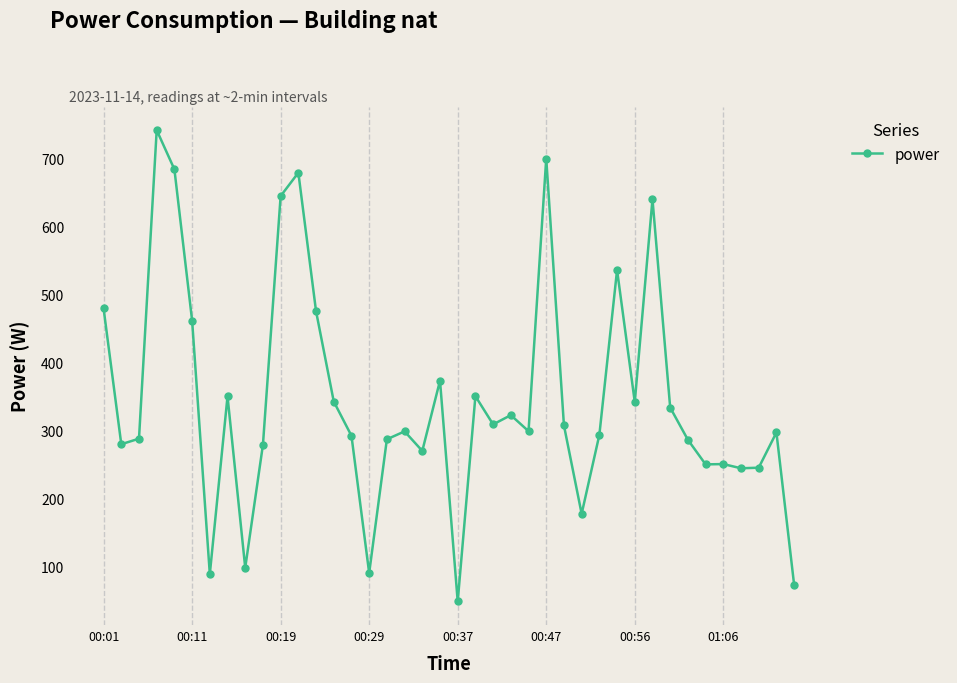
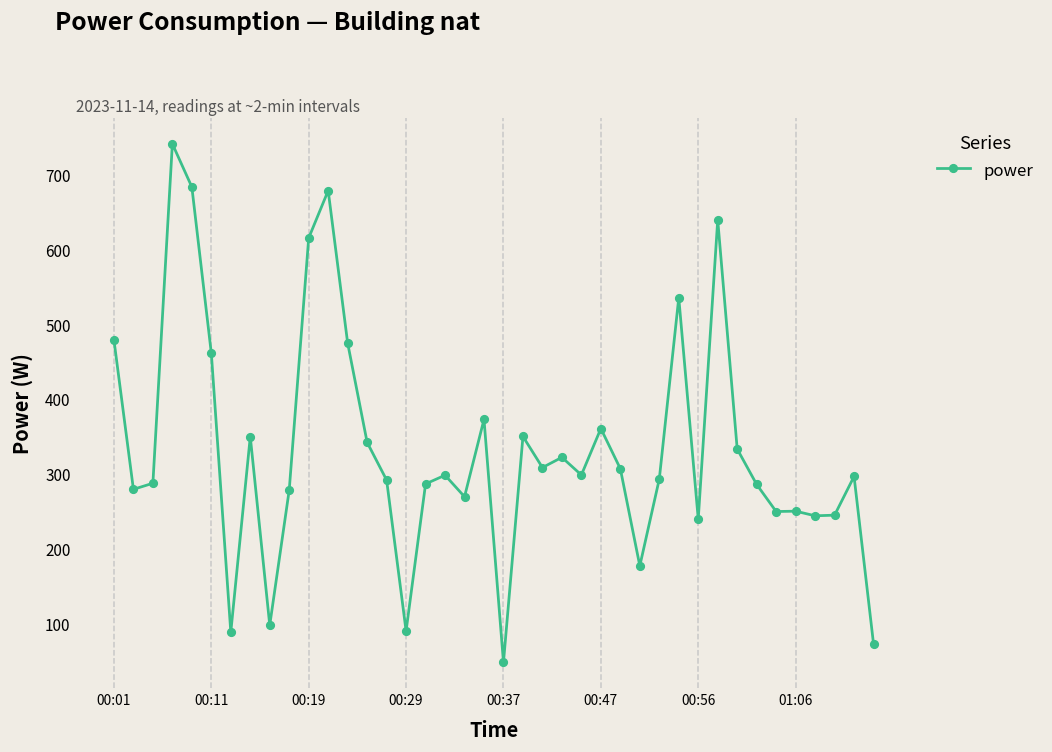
  {
    "00:01": 480,
    "00:11": 460,
-   "00:19": 640,
+   "00:19": 620,
    "00:29": 90,
    "00:37": 50,
-   "00:47": 700,
-   "00:56": 340,
+   "00:47": 360,
+   "00:56": 240,
    "01:06": 250
  }
